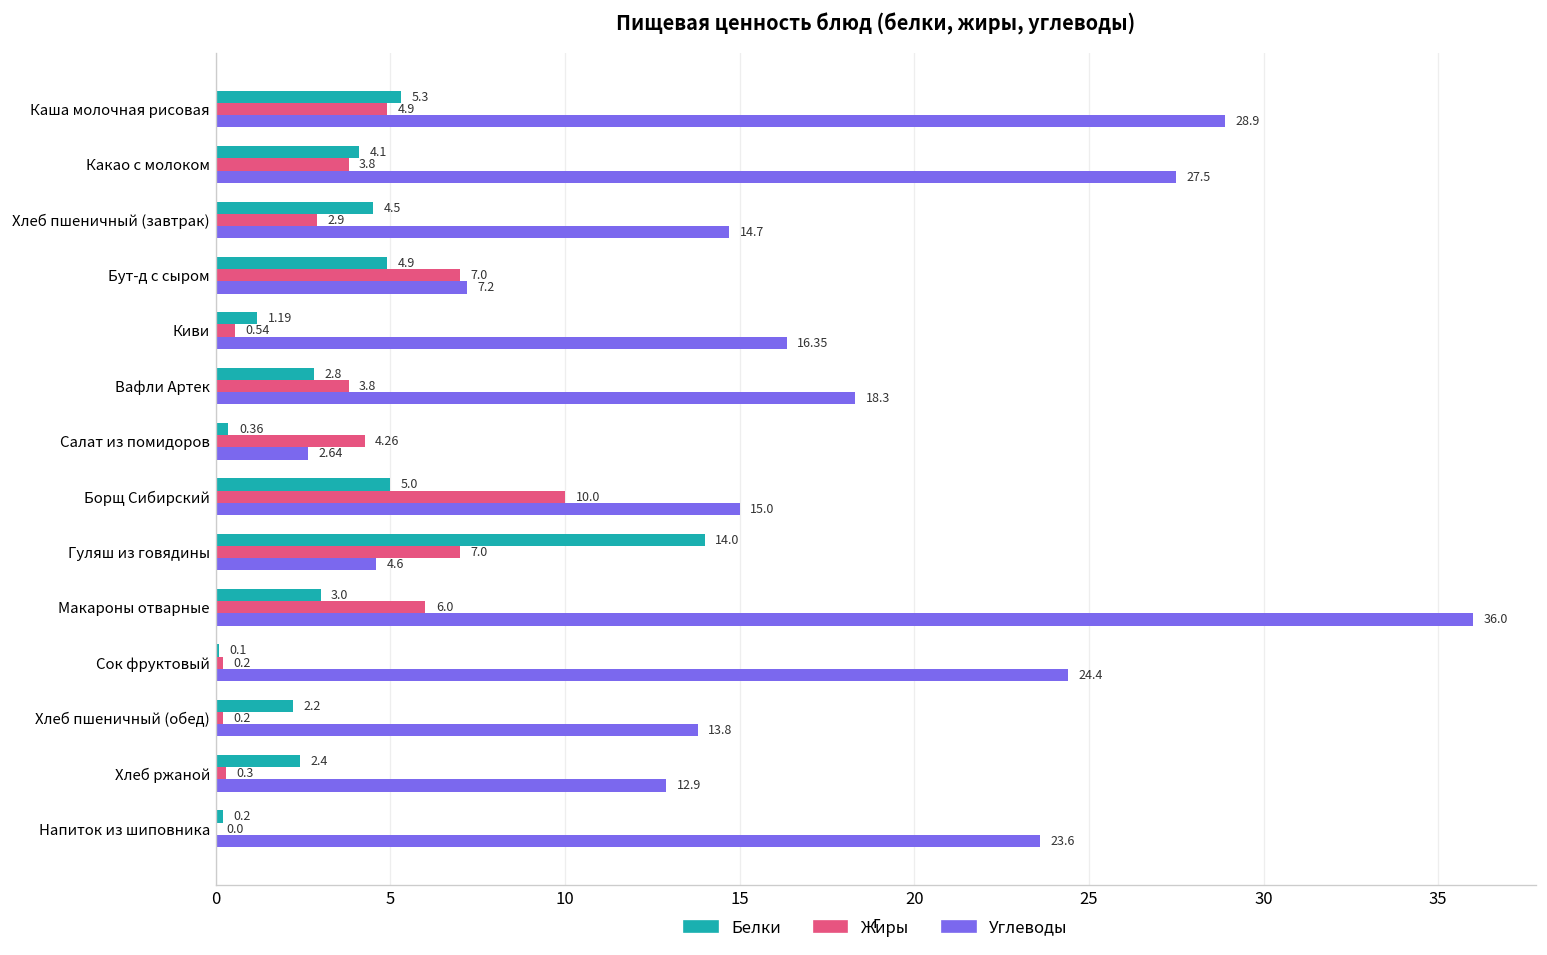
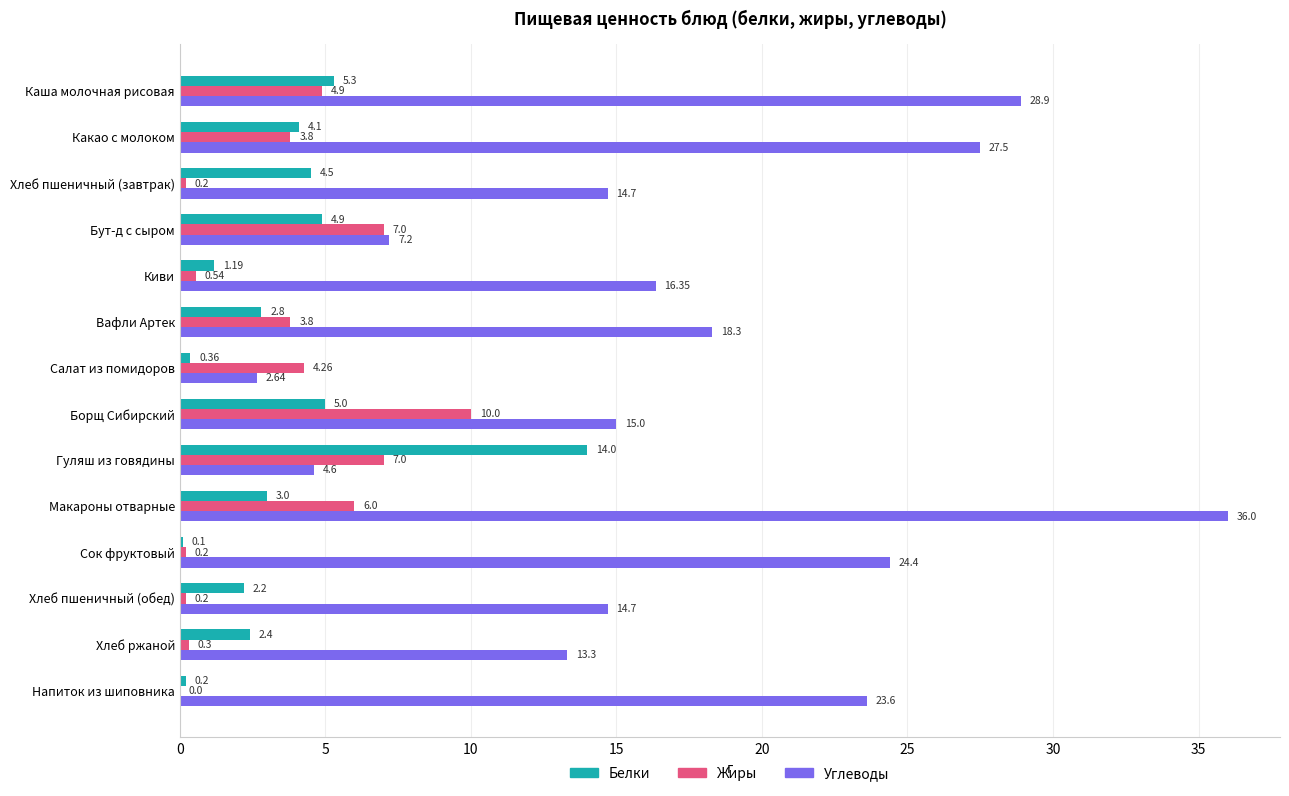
  {
    "Белки": {
      "Каша молочная рисовая": 5.3,
      "Какао с молоком": 4.1,
      "Хлеб пшеничный (завтрак)": 4.5,
      "Бут-д с сыром": 4.9,
      "Киви": 1.19,
      "Вафли Артек": 2.8,
      "Салат из помидоров": 0.36,
      "Борщ Сибирский": 5.0,
      "Гуляш из говядины": 14.0,
      "Макароны отварные": 3.0,
      "Сок фруктовый": 0.1,
      "Хлеб пшеничный (обед)": 2.2,
      "Хлеб ржаной": 2.4,
      "Напиток из шиповника": 0.2
    },
    "Жиры": {
      "Каша молочная рисовая": 4.9,
      "Какао с молоком": 3.8,
-     "Хлеб пшеничный (завтрак)": 2.9,
+     "Хлеб пшеничный (завтрак)": 0.2,
      "Бут-д с сыром": 7.0,
      "Киви": 0.54,
      "Вафли Артек": 3.8,
      "Салат из помидоров": 4.26,
      "Борщ Сибирский": 10.0,
      "Гуляш из говядины": 7.0,
      "Макароны отварные": 6.0,
      "Сок фруктовый": 0.2,
      "Хлеб пшеничный (обед)": 0.2,
      "Хлеб ржаной": 0.3,
      "Напиток из шиповника": 0.0
    },
    "Углеводы": {
      "Каша молочная рисовая": 28.9,
      "Какао с молоком": 27.5,
      "Хлеб пшеничный (завтрак)": 14.7,
      "Бут-д с сыром": 7.2,
      "Киви": 16.35,
      "Вафли Артек": 18.3,
      "Салат из помидоров": 2.64,
      "Борщ Сибирский": 15.0,
      "Гуляш из говядины": 4.6,
      "Макароны отварные": 36.0,
      "Сок фруктовый": 24.4,
-     "Хлеб пшеничный (обед)": 13.8,
-     "Хлеб ржаной": 12.9,
+     "Хлеб пшеничный (обед)": 14.7,
+     "Хлеб ржаной": 13.3,
      "Напиток из шиповника": 23.6
    }
  }
